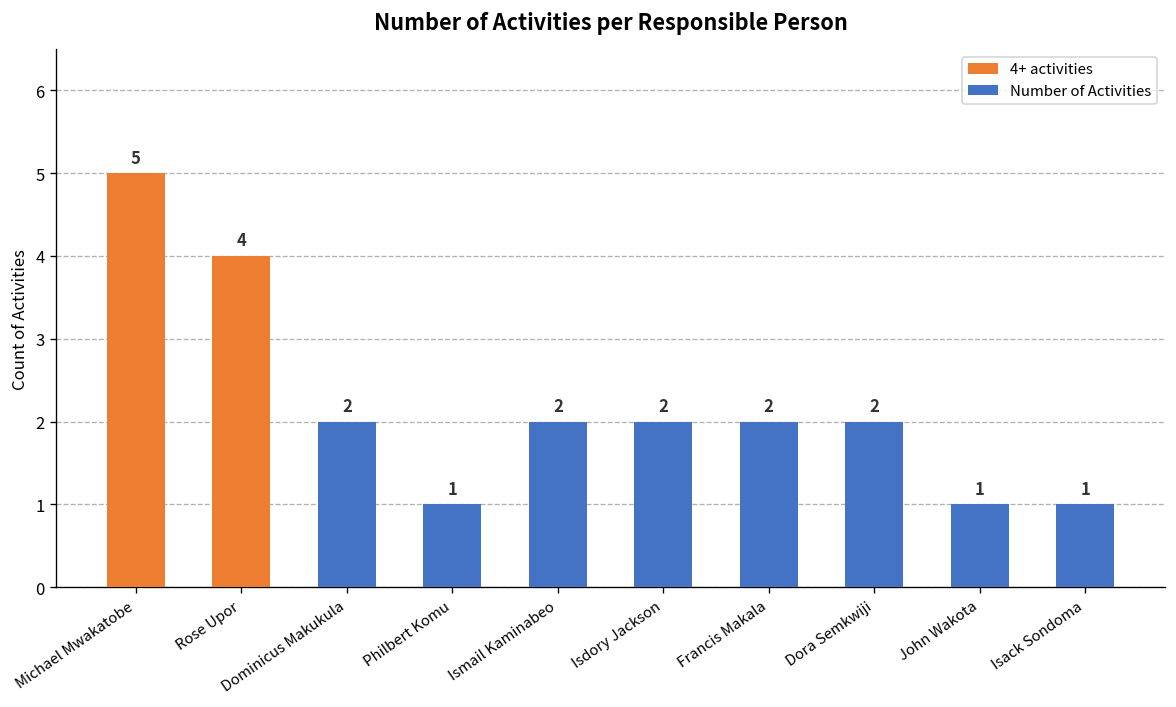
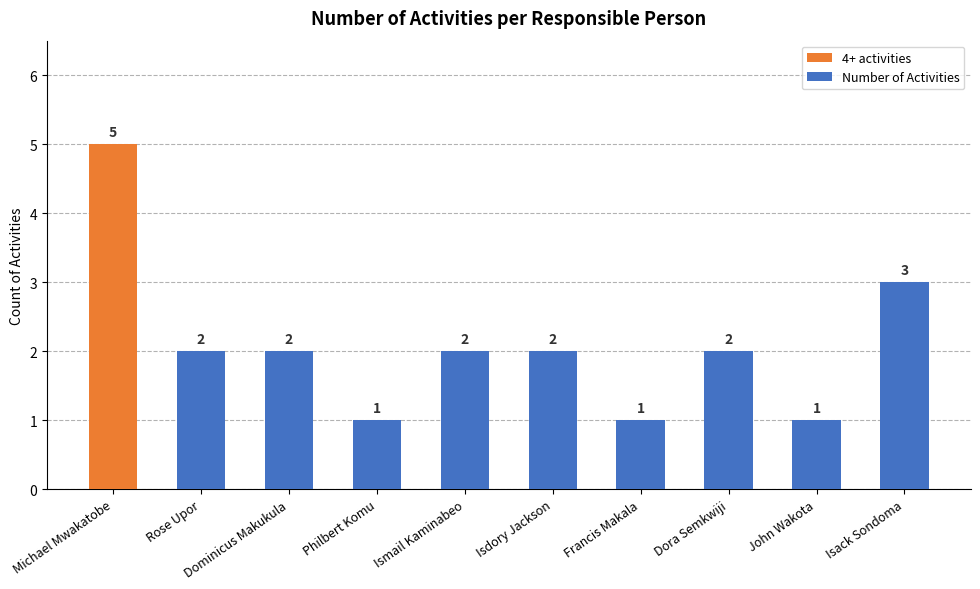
  {
    "Michael Mwakatobe": 5,
-   "Rose Upor": 4,
+   "Rose Upor": 2,
    "Dominicus Makukula": 2,
    "Philbert Komu": 1,
    "Ismail Kaminabeo": 2,
    "Isdory Jackson": 2,
-   "Francis Makala": 2,
+   "Francis Makala": 1,
    "Dora Semkwiji": 2,
    "John Wakota": 1,
-   "Isack Sondoma": 1
+   "Isack Sondoma": 3
  }
